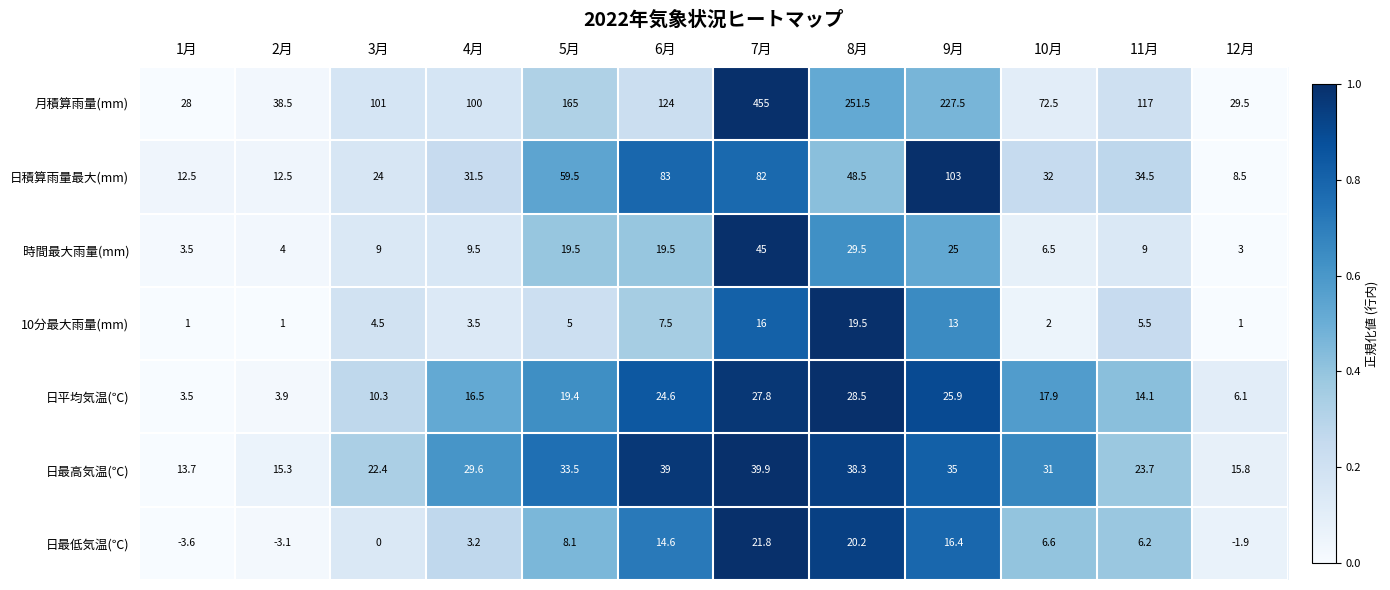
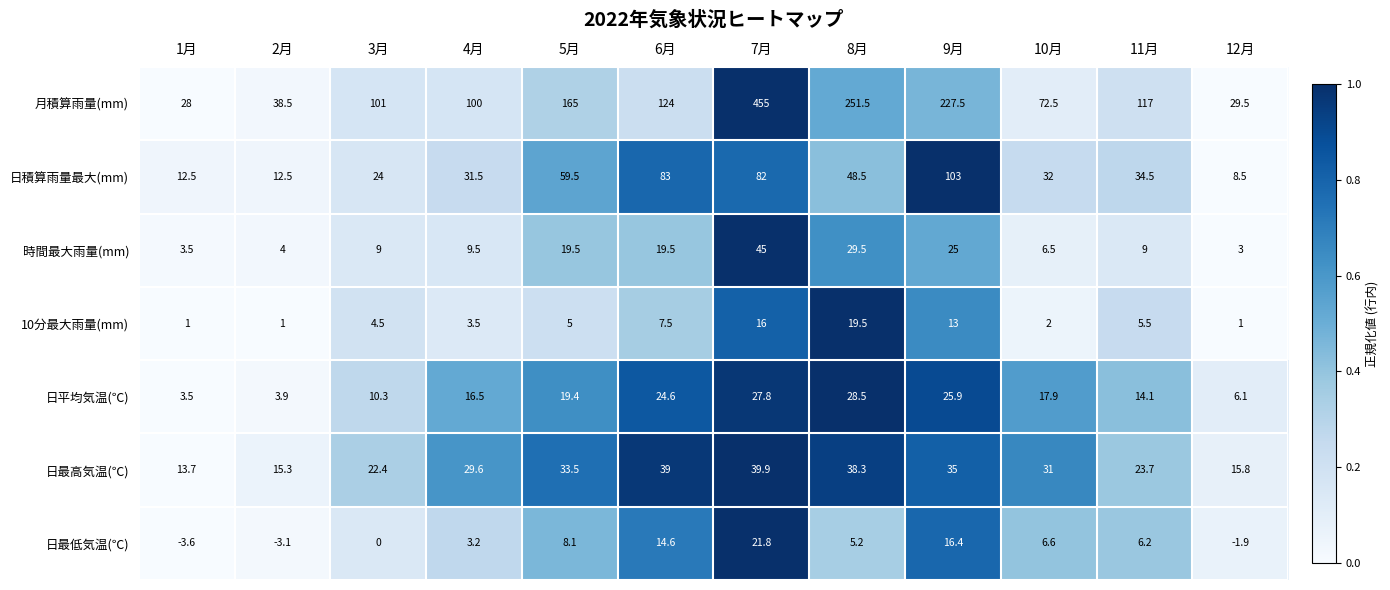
  {
    "月積算雨量(mm)": {
      "1月": 28,
      "2月": 38.5,
      "3月": 101,
      "4月": 100,
      "5月": 165,
      "6月": 124,
      "7月": 455,
      "8月": 251.5,
      "9月": 227.5,
      "10月": 72.5,
      "11月": 117,
      "12月": 29.5
    },
    "日積算雨量最大(mm)": {
      "1月": 12.5,
      "2月": 12.5,
      "3月": 24,
      "4月": 31.5,
      "5月": 59.5,
      "6月": 83,
      "7月": 82,
      "8月": 48.5,
      "9月": 103,
      "10月": 32,
      "11月": 34.5,
      "12月": 8.5
    },
    "時間最大雨量(mm)": {
      "1月": 3.5,
      "2月": 4,
      "3月": 9,
      "4月": 9.5,
      "5月": 19.5,
      "6月": 19.5,
      "7月": 45,
      "8月": 29.5,
      "9月": 25,
      "10月": 6.5,
      "11月": 9,
      "12月": 3
    },
    "10分最大雨量(mm)": {
      "1月": 1,
      "2月": 1,
      "3月": 4.5,
      "4月": 3.5,
      "5月": 5,
      "6月": 7.5,
      "7月": 16,
      "8月": 19.5,
      "9月": 13,
      "10月": 2,
      "11月": 5.5,
      "12月": 1
    },
    "日平均気温(℃)": {
      "1月": 3.5,
      "2月": 3.9,
      "3月": 10.3,
      "4月": 16.5,
      "5月": 19.4,
      "6月": 24.6,
      "7月": 27.8,
      "8月": 28.5,
      "9月": 25.9,
      "10月": 17.9,
      "11月": 14.1,
      "12月": 6.1
    },
    "日最高気温(℃)": {
      "1月": 13.7,
      "2月": 15.3,
      "3月": 22.4,
      "4月": 29.6,
      "5月": 33.5,
      "6月": 39,
      "7月": 39.9,
      "8月": 38.3,
      "9月": 35,
      "10月": 31,
      "11月": 23.7,
      "12月": 15.8
    },
    "日最低気温(℃)": {
      "1月": -3.6,
      "2月": -3.1,
      "3月": 0,
      "4月": 3.2,
      "5月": 8.1,
      "6月": 14.6,
      "7月": 21.8,
-     "8月": 20.2,
+     "8月": 5.2,
      "9月": 16.4,
      "10月": 6.6,
      "11月": 6.2,
      "12月": -1.9
    }
  }
